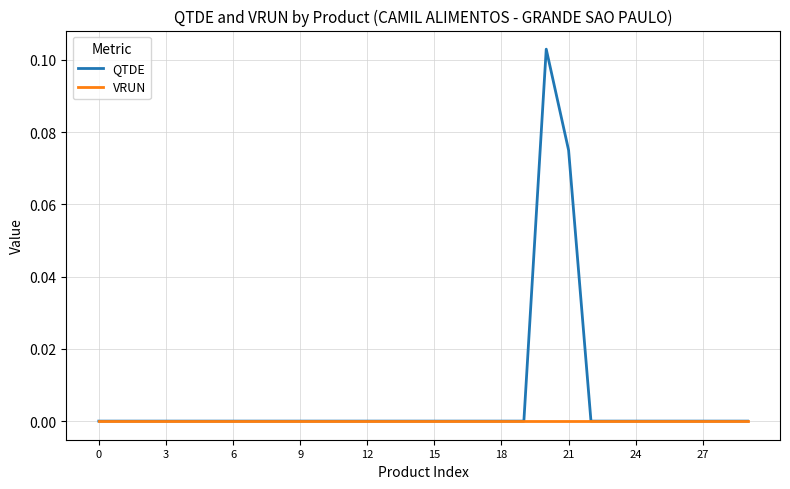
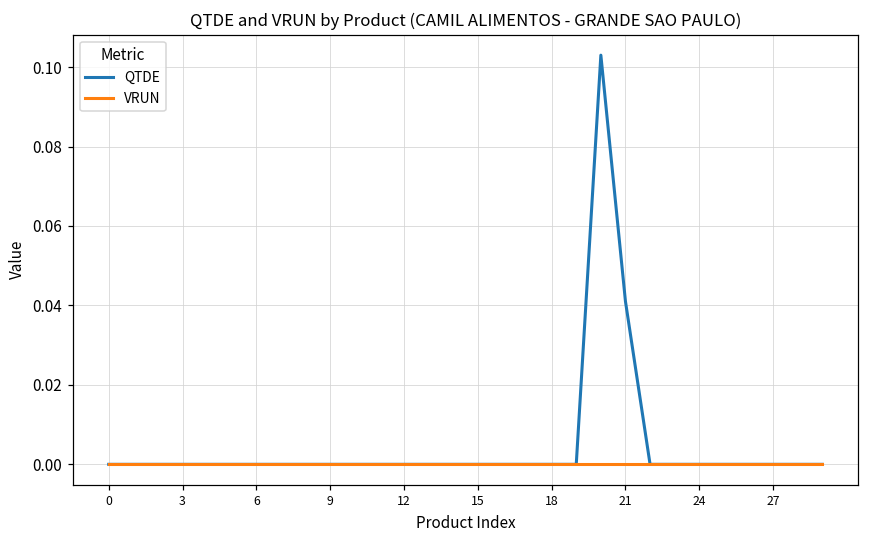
  {
    "QTDE": {
-     "21": 0.075
+     "21": 0.041
    },
    "VRUN": {
      "21": 0.000
    }
  }
